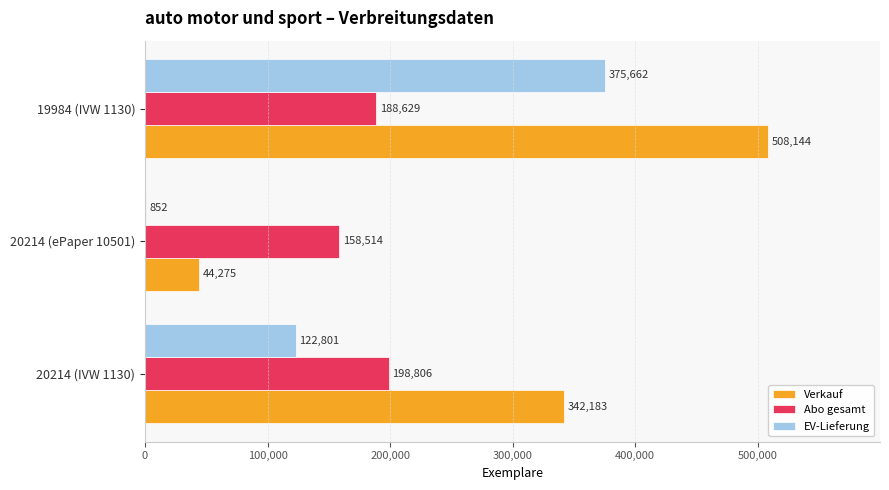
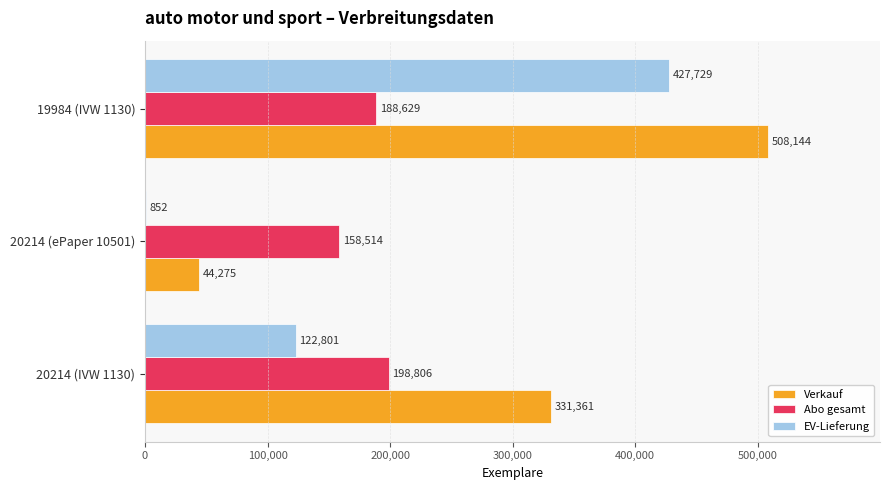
  {
    "Verkauf": {
      "19984 (IVW 1130)": "508,144",
      "20214 (ePaper 10501)": "44,275",
-     "20214 (IVW 1130)": "342,183"
+     "20214 (IVW 1130)": "331,361"
    },
    "Abo gesamt": {
      "19984 (IVW 1130)": "188,629",
      "20214 (ePaper 10501)": "158,514",
      "20214 (IVW 1130)": "198,806"
    },
    "EV-Lieferung": {
-     "19984 (IVW 1130)": "375,662",
+     "19984 (IVW 1130)": "427,729",
      "20214 (ePaper 10501)": "852",
      "20214 (IVW 1130)": "122,801"
    }
  }
